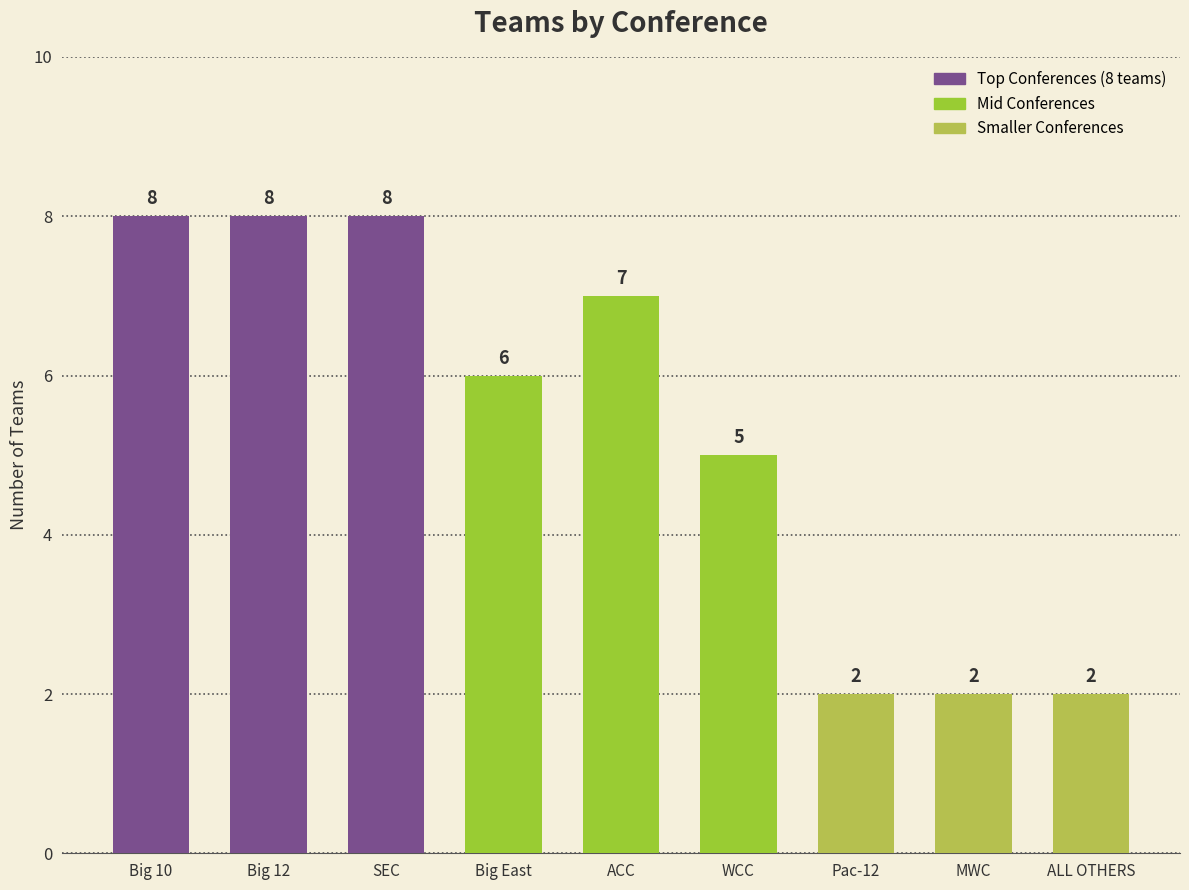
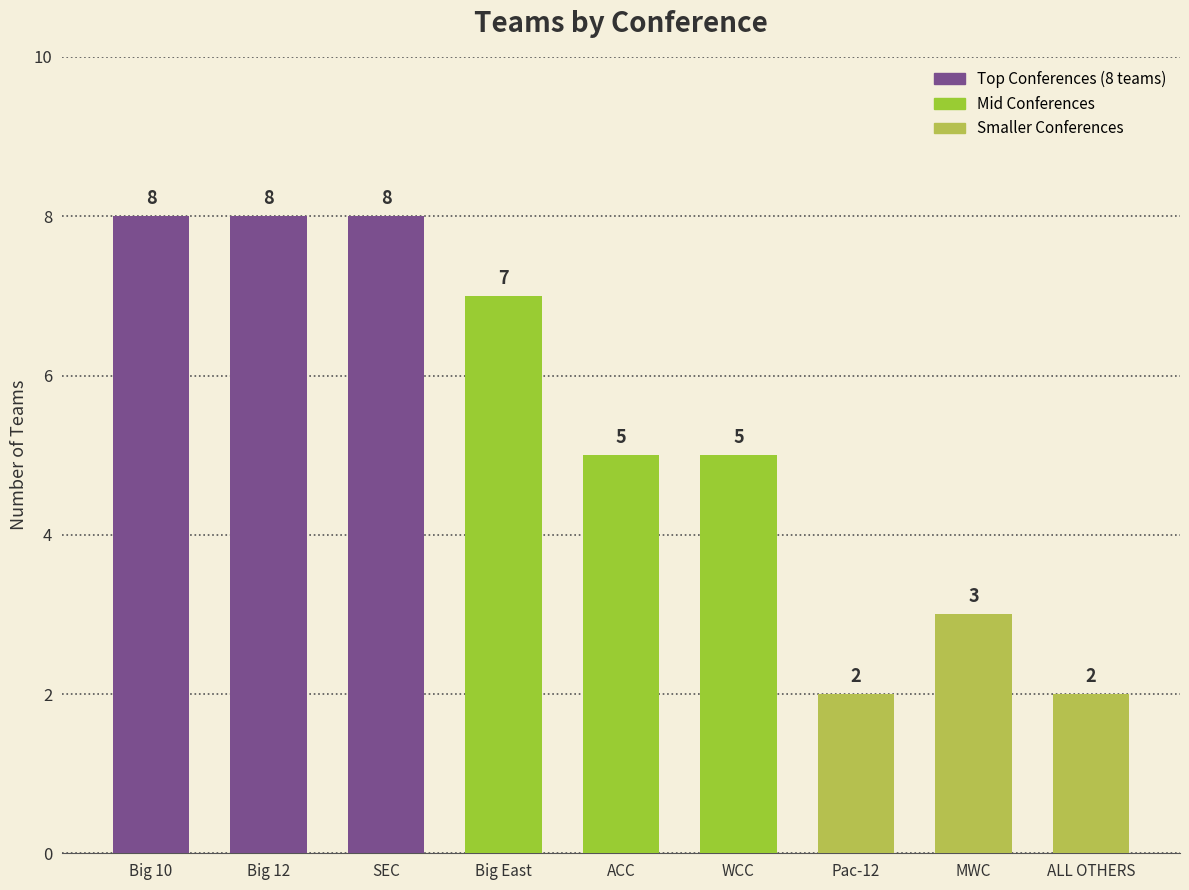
  {
    "Big 10": 8,
    "Big 12": 8,
    "SEC": 8,
-   "Big East": 6,
-   "ACC": 7,
+   "Big East": 7,
+   "ACC": 5,
    "WCC": 5,
    "Pac-12": 2,
-   "MWC": 2,
+   "MWC": 3,
    "ALL OTHERS": 2
  }
